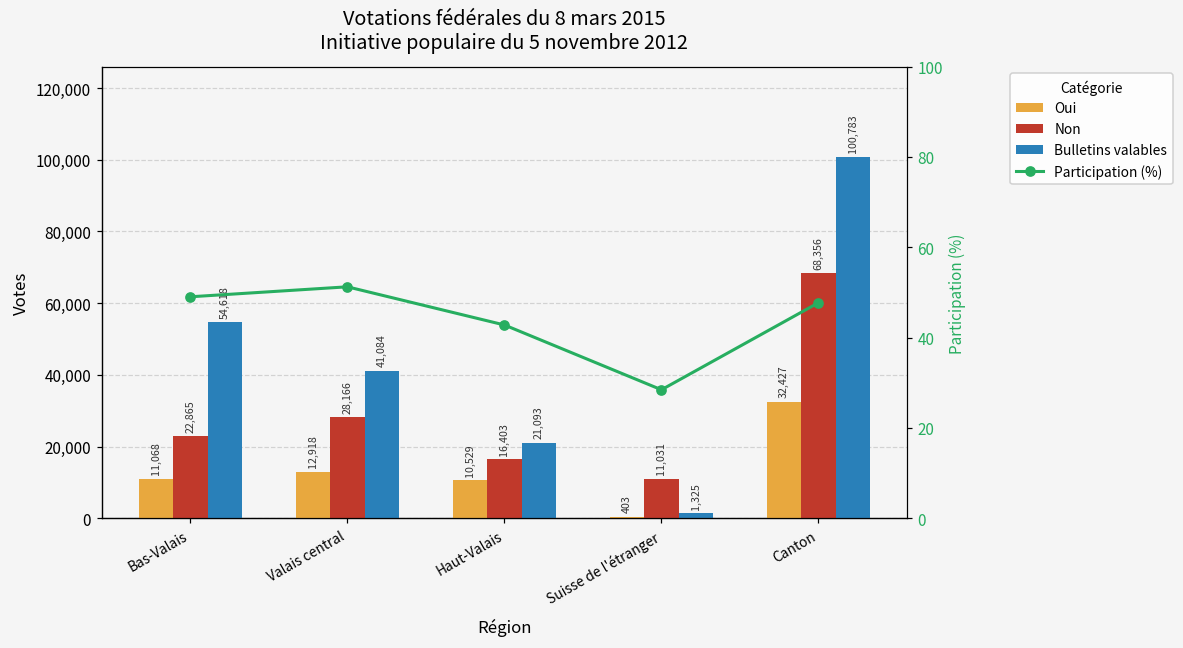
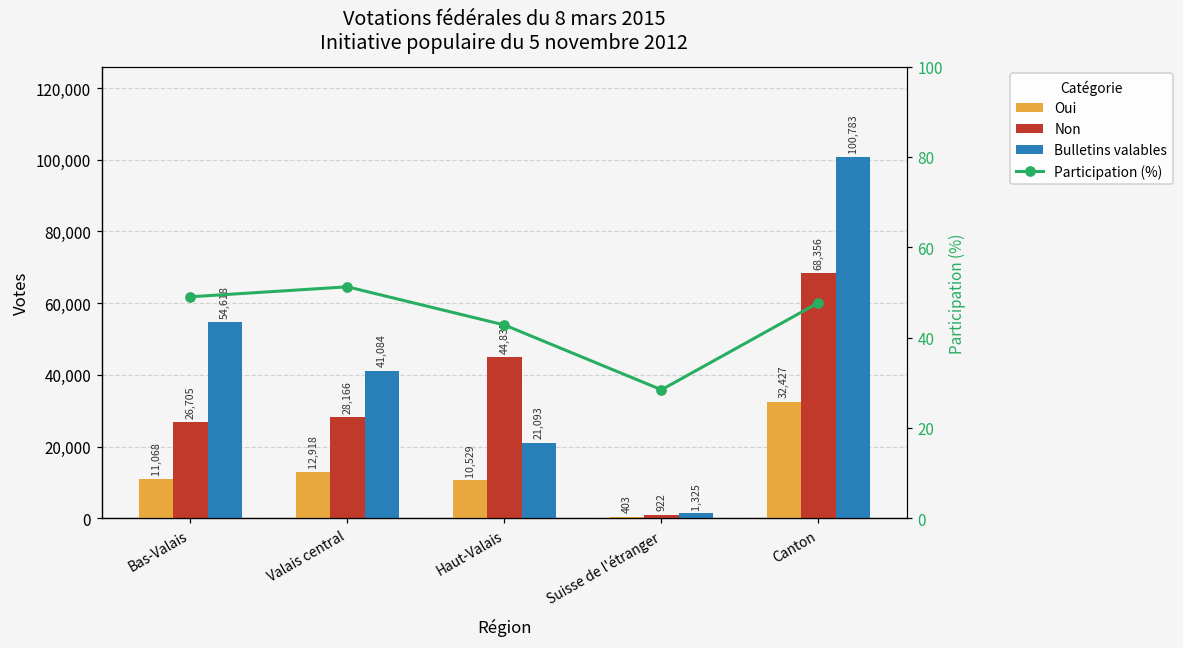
  {
    "Oui": {
      "Bas-Valais": "11,068",
      "Valais central": "12,918",
      "Haut-Valais": "10,529",
      "Suisse de l'étranger": "403",
      "Canton": "32,427"
    },
    "Non": {
-     "Bas-Valais": "22,865",
+     "Bas-Valais": "26,705",
      "Valais central": "28,166",
-     "Haut-Valais": "16,403",
-     "Suisse de l'étranger": "11,031",
+     "Haut-Valais": "44,835",
+     "Suisse de l'étranger": "922",
      "Canton": "68,356"
    },
    "Bulletins valables": {
      "Bas-Valais": "54,618",
      "Valais central": "41,084",
      "Haut-Valais": "21,093",
      "Suisse de l'étranger": "1,325",
      "Canton": "100,783"
    }
  }
